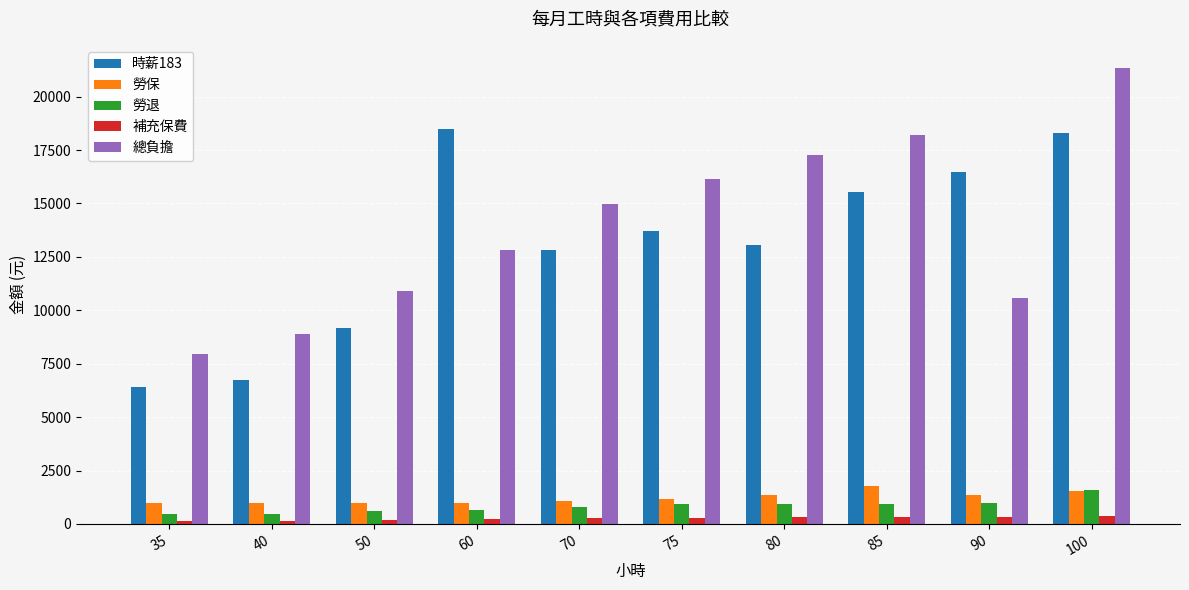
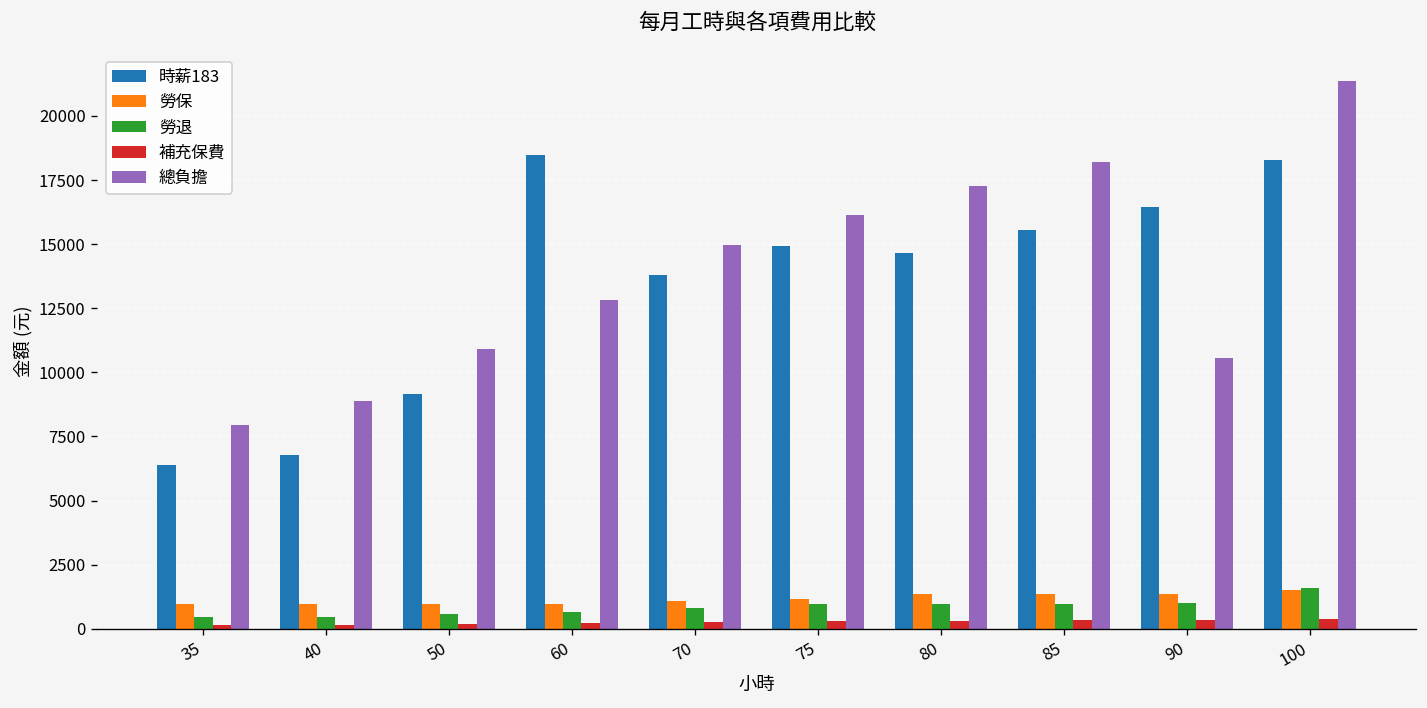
  {
    "時薪183": {
      "35": 6400,
      "40": 6800,
      "50": 9200,
      "60": 18500,
-     "70": 12800,
-     "75": 13700,
-     "80": 13100,
+     "70": 13800,
+     "75": 14900,
+     "80": 14600,
      "85": 15600,
      "90": 16500,
      "100": 18300
    },
    "勞保": {
      "35": 1000,
      "40": 1000,
      "50": 1000,
      "60": 1000,
      "70": 1100,
      "75": 1200,
      "80": 1400,
-     "85": 1800,
+     "85": 1400,
      "90": 1400,
      "100": 1500
    },
    "勞退": {
      "35": 500,
      "40": 500,
      "50": 600,
      "60": 700,
      "70": 800,
      "75": 1000,
      "80": 1000,
      "85": 1000,
      "90": 1000,
      "100": 1600
    },
    "補充保費": {
      "35": 100,
      "40": 200,
      "50": 200,
      "60": 200,
      "70": 300,
      "75": 300,
      "80": 300,
      "85": 300,
      "90": 300,
      "100": 400
    },
    "總負擔": {
      "35": 8000,
      "40": 8900,
      "50": 10900,
      "60": 12800,
      "70": 15000,
      "75": 16100,
      "80": 17300,
      "85": 18200,
      "90": 10600,
      "100": 21400
    }
  }
